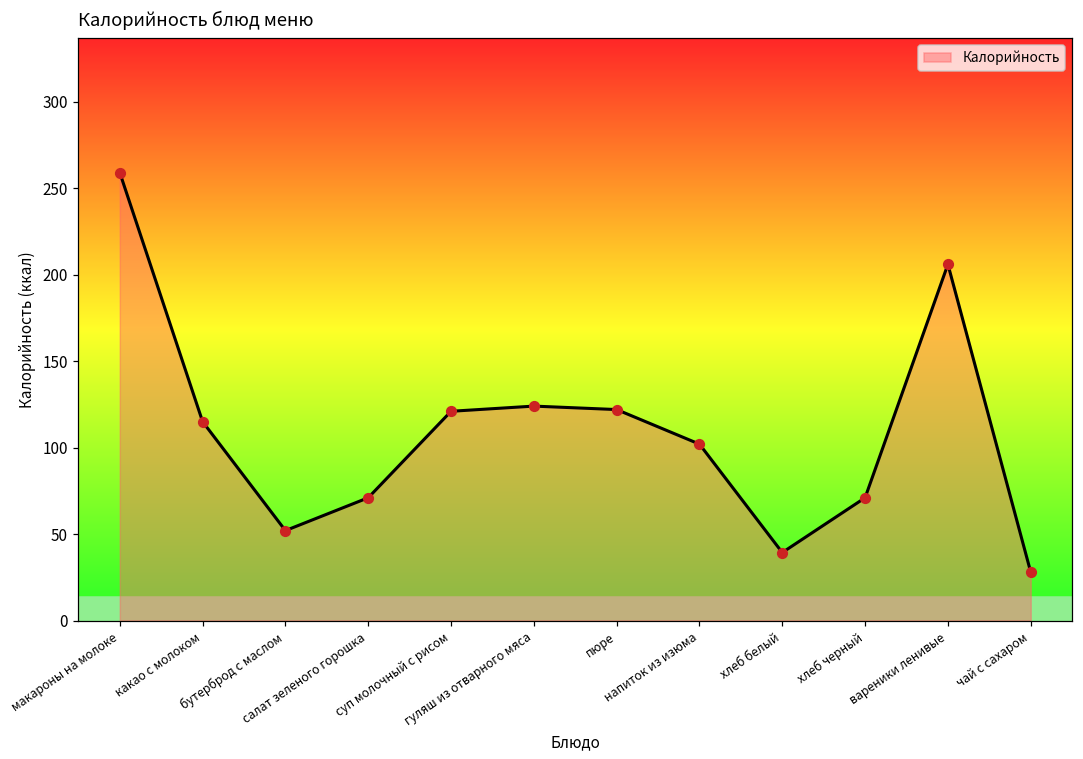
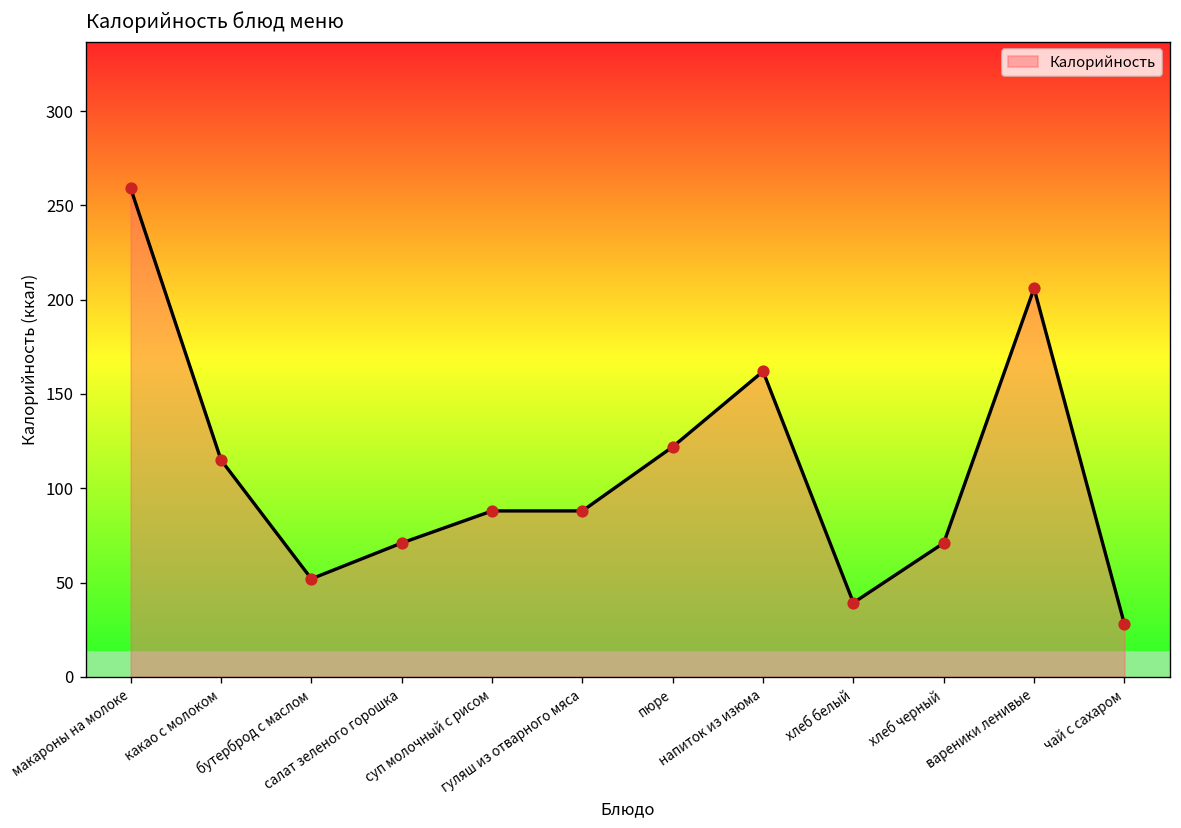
  {
    "макароны на молоке": 259,
    "какао с молоком": 115,
    "бутерброд с маслом": 52,
    "салат зеленого горошка": 71,
-   "суп молочный с рисом": 121,
-   "гуляш из отварного мяса": 124,
+   "суп молочный с рисом": 88,
+   "гуляш из отварного мяса": 88,
    "пюре": 122,
-   "напиток из изюма": 102,
+   "напиток из изюма": 162,
    "хлеб белый": 39,
    "хлеб черный": 71,
    "вареники ленивые": 206,
    "чай с сахаром": 28
  }
